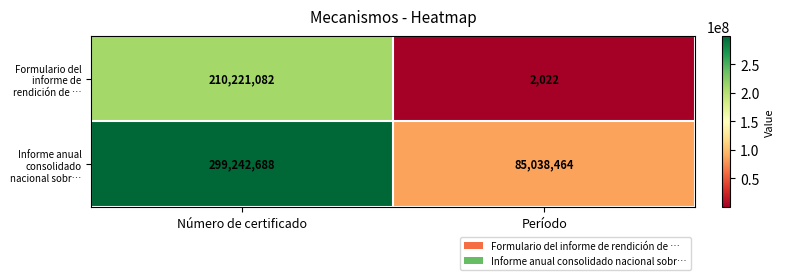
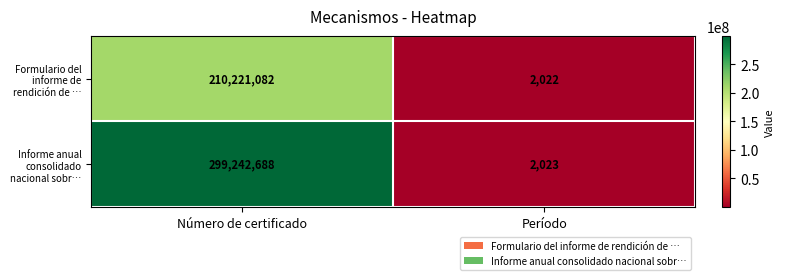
  {
    "Formulario del informe de rendición de …": {
      "Número de certificado": "210,221,082",
      "Período": "2,022"
    },
    "Informe anual consolidado nacional sobr…": {
      "Número de certificado": "299,242,688",
-     "Período": "85,038,464"
+     "Período": "2,023"
    }
  }
